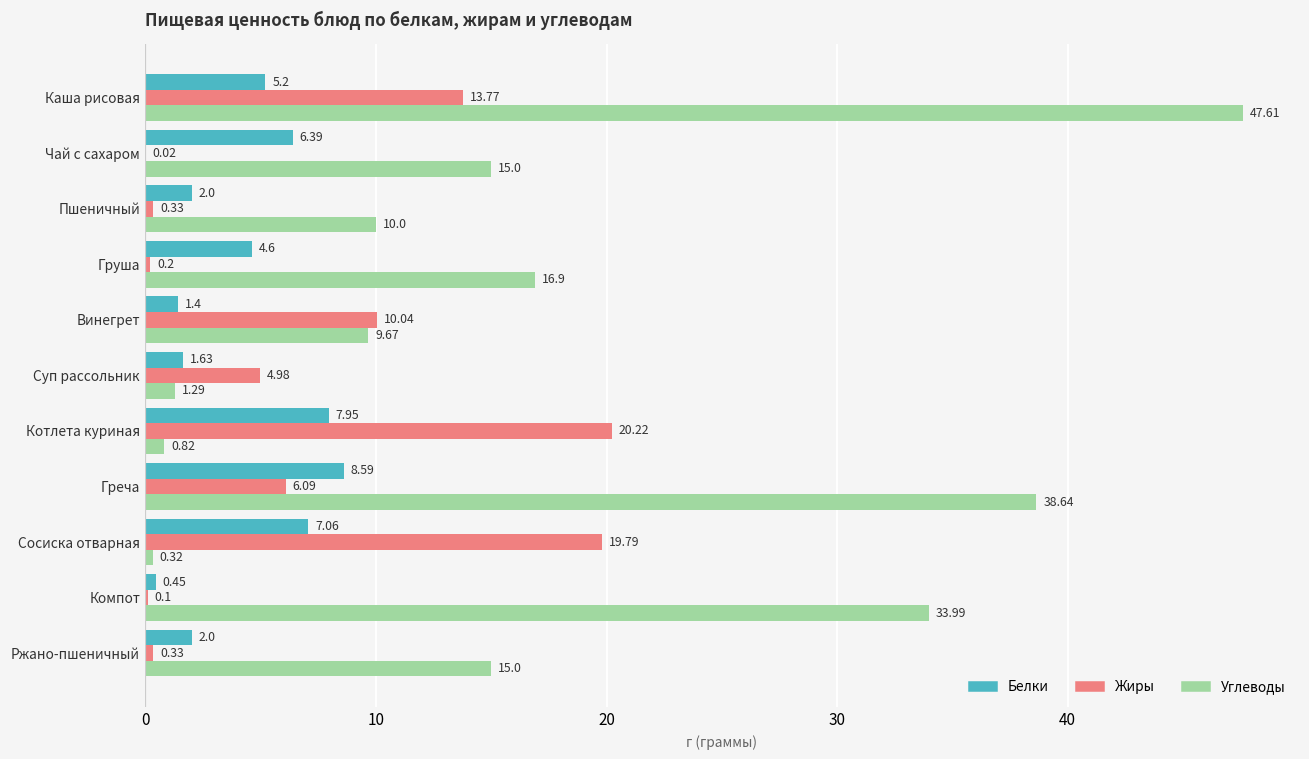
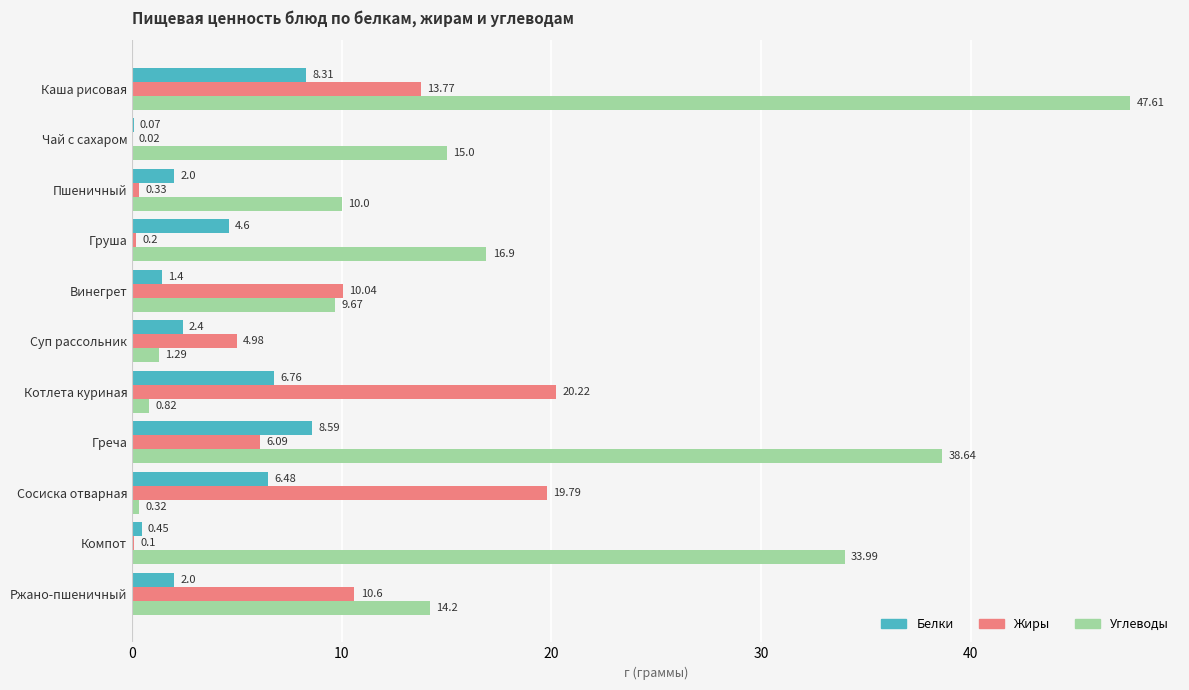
  {
    "Белки": {
-     "Каша рисовая": 5.2,
-     "Чай с сахаром": 6.39,
+     "Каша рисовая": 8.31,
+     "Чай с сахаром": 0.07,
      "Пшеничный": 2.0,
      "Груша": 4.6,
      "Винегрет": 1.4,
-     "Суп рассольник": 1.63,
-     "Котлета куриная": 7.95,
+     "Суп рассольник": 2.4,
+     "Котлета куриная": 6.76,
      "Греча": 8.59,
-     "Сосиска отварная": 7.06,
+     "Сосиска отварная": 6.48,
      "Компот": 0.45,
      "Ржано-пшеничный": 2.0
    },
    "Жиры": {
      "Каша рисовая": 13.77,
      "Чай с сахаром": 0.02,
      "Пшеничный": 0.33,
      "Груша": 0.2,
      "Винегрет": 10.04,
      "Суп рассольник": 4.98,
      "Котлета куриная": 20.22,
      "Греча": 6.09,
      "Сосиска отварная": 19.79,
      "Компот": 0.1,
-     "Ржано-пшеничный": 0.33
+     "Ржано-пшеничный": 10.6
    },
    "Углеводы": {
      "Каша рисовая": 47.61,
      "Чай с сахаром": 15.0,
      "Пшеничный": 10.0,
      "Груша": 16.9,
      "Винегрет": 9.67,
      "Суп рассольник": 1.29,
      "Котлета куриная": 0.82,
      "Греча": 38.64,
      "Сосиска отварная": 0.32,
      "Компот": 33.99,
-     "Ржано-пшеничный": 15.0
+     "Ржано-пшеничный": 14.2
    }
  }
